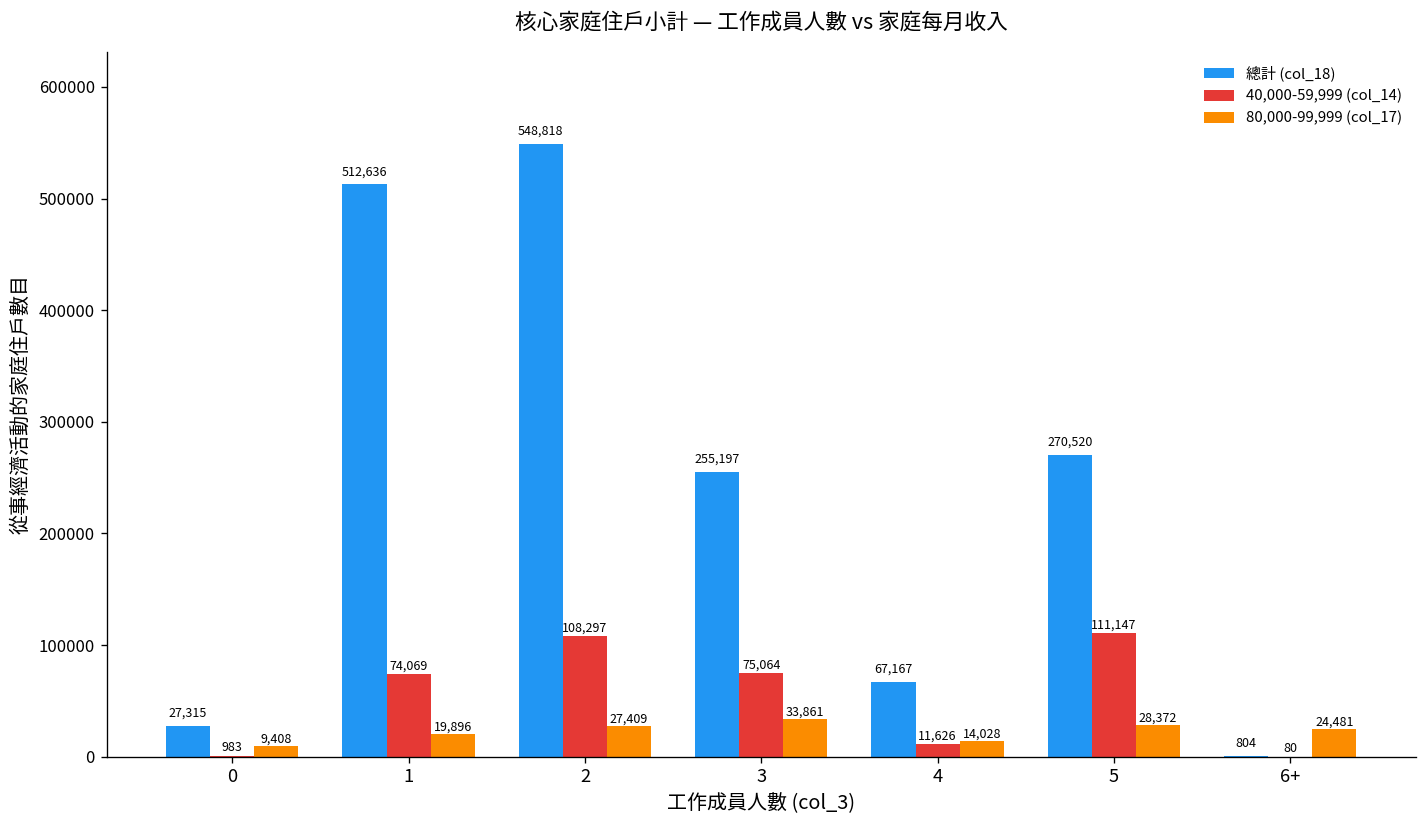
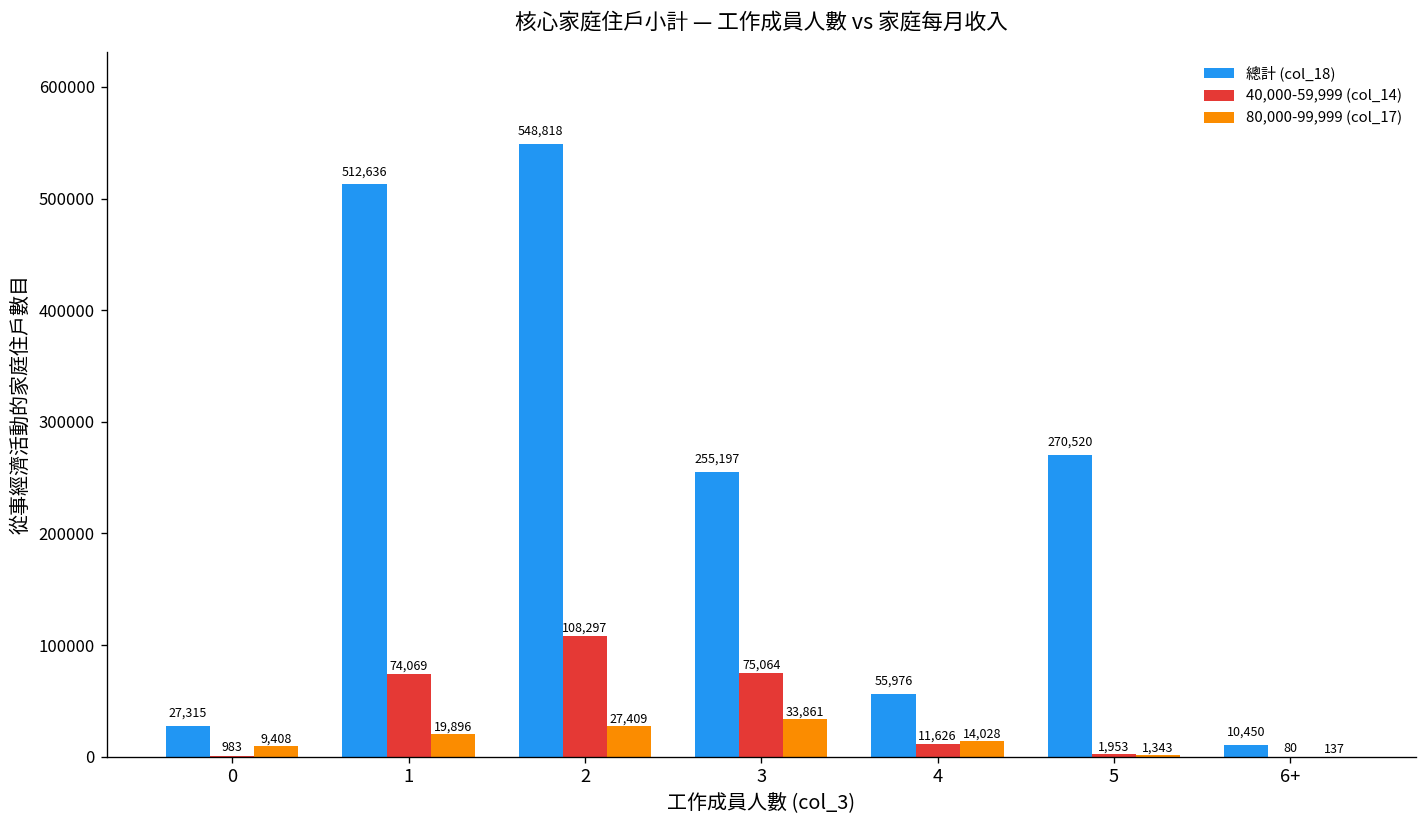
  {
    "總計 (col_18)": {
      "0": "27,315",
      "1": "512,636",
      "2": "548,818",
      "3": "255,197",
-     "4": "67,167",
+     "4": "55,976",
      "5": "270,520",
-     "6+": "804"
+     "6+": "10,450"
    },
    "40,000-59,999 (col_14)": {
      "0": "983",
      "1": "74,069",
      "2": "108,297",
      "3": "75,064",
      "4": "11,626",
-     "5": "111,147",
+     "5": "1,953",
      "6+": "80"
    },
    "80,000-99,999 (col_17)": {
      "0": "9,408",
      "1": "19,896",
      "2": "27,409",
      "3": "33,861",
      "4": "14,028",
-     "5": "28,372",
-     "6+": "24,481"
+     "5": "1,343",
+     "6+": "137"
    }
  }
